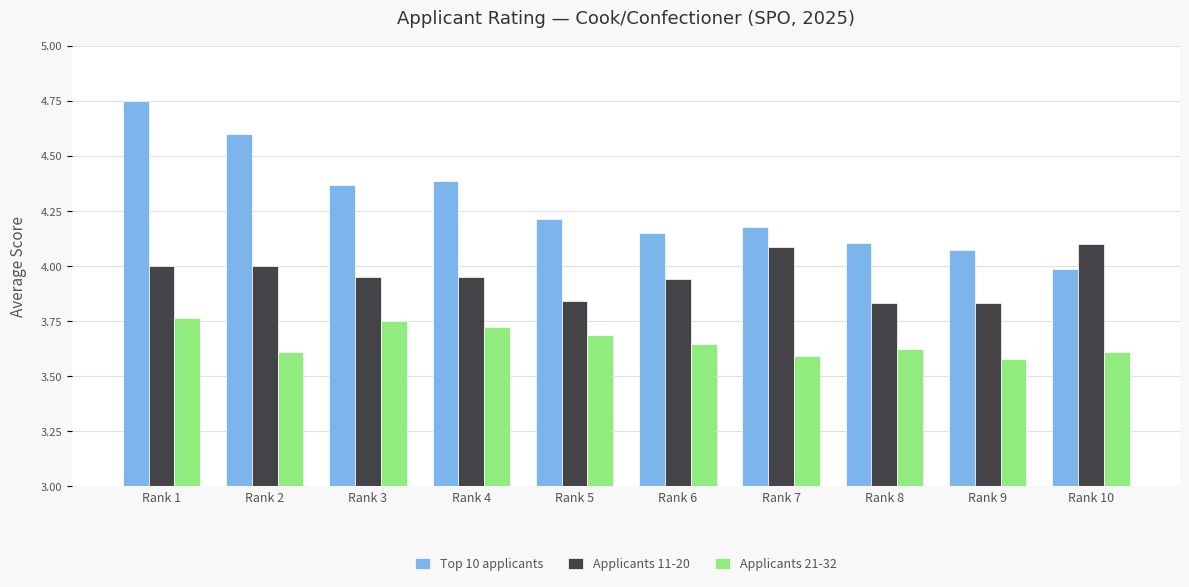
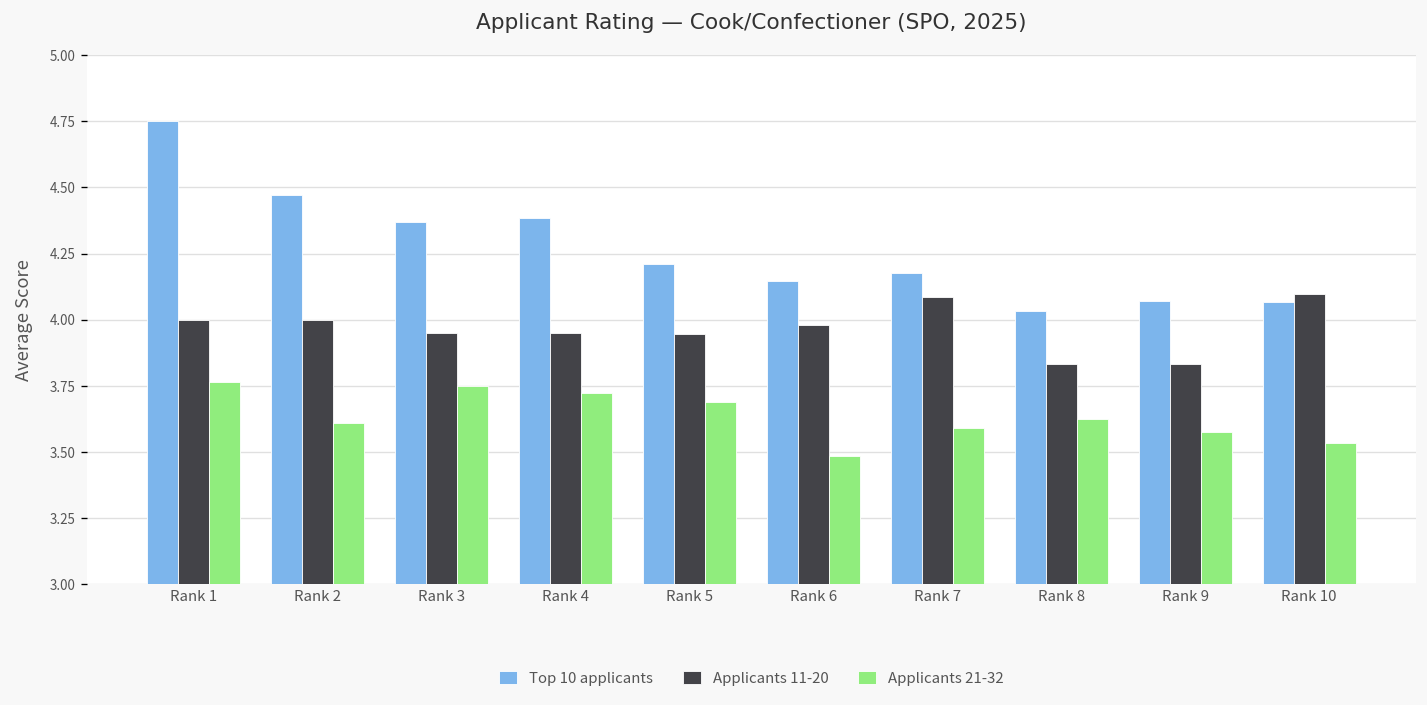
  {
    "Top 10 applicants": {
      "Rank 1": 4.75,
-     "Rank 2": 4.60,
+     "Rank 2": 4.47,
      "Rank 3": 4.37,
      "Rank 4": 4.38,
      "Rank 5": 4.21,
      "Rank 6": 4.15,
      "Rank 7": 4.18,
-     "Rank 8": 4.11,
+     "Rank 8": 4.03,
      "Rank 9": 4.07,
-     "Rank 10": 3.98
+     "Rank 10": 4.07
    },
    "Applicants 11-20": {
      "Rank 1": 4.00,
      "Rank 2": 4.00,
      "Rank 3": 3.95,
      "Rank 4": 3.95,
-     "Rank 5": 3.84,
-     "Rank 6": 3.94,
+     "Rank 5": 3.94,
+     "Rank 6": 3.98,
      "Rank 7": 4.09,
      "Rank 8": 3.83,
      "Rank 9": 3.83,
      "Rank 10": 4.10
    },
    "Applicants 21-32": {
      "Rank 1": 3.77,
      "Rank 2": 3.61,
      "Rank 3": 3.75,
      "Rank 4": 3.72,
      "Rank 5": 3.69,
-     "Rank 6": 3.65,
+     "Rank 6": 3.48,
      "Rank 7": 3.59,
      "Rank 8": 3.63,
      "Rank 9": 3.58,
-     "Rank 10": 3.61
+     "Rank 10": 3.53
    }
  }
